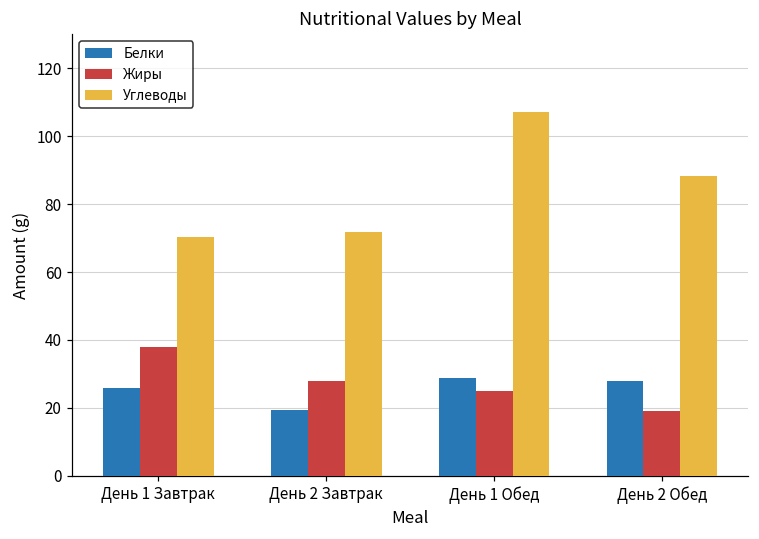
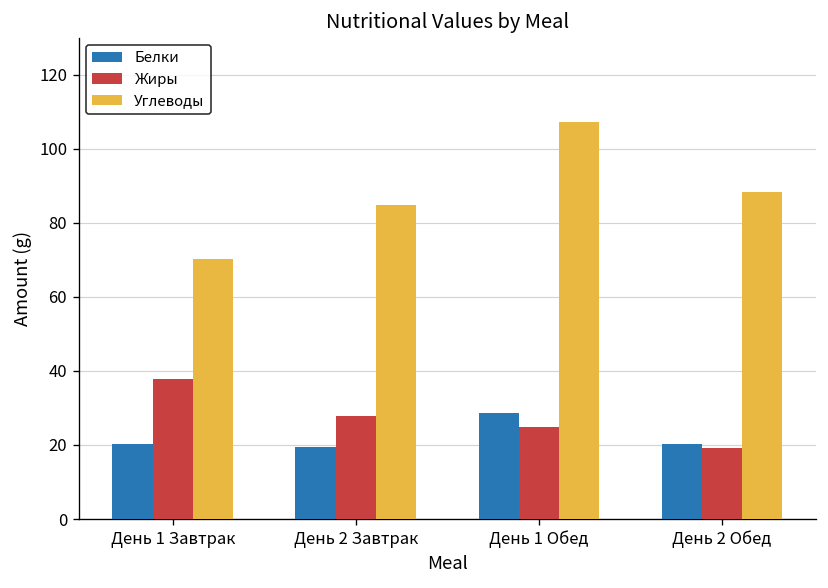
  {
    "Белки": {
-     "День 1 Завтрак": 26,
+     "День 1 Завтрак": 20,
      "День 2 Завтрак": 19,
      "День 1 Обед": 29,
-     "День 2 Обед": 28
+     "День 2 Обед": 20
    },
    "Жиры": {
      "День 1 Завтрак": 38,
      "День 2 Завтрак": 28,
      "День 1 Обед": 25,
      "День 2 Обед": 19
    },
    "Углеводы": {
      "День 1 Завтрак": 70,
-     "День 2 Завтрак": 72,
+     "День 2 Завтрак": 85,
      "День 1 Обед": 107,
      "День 2 Обед": 88
    }
  }
